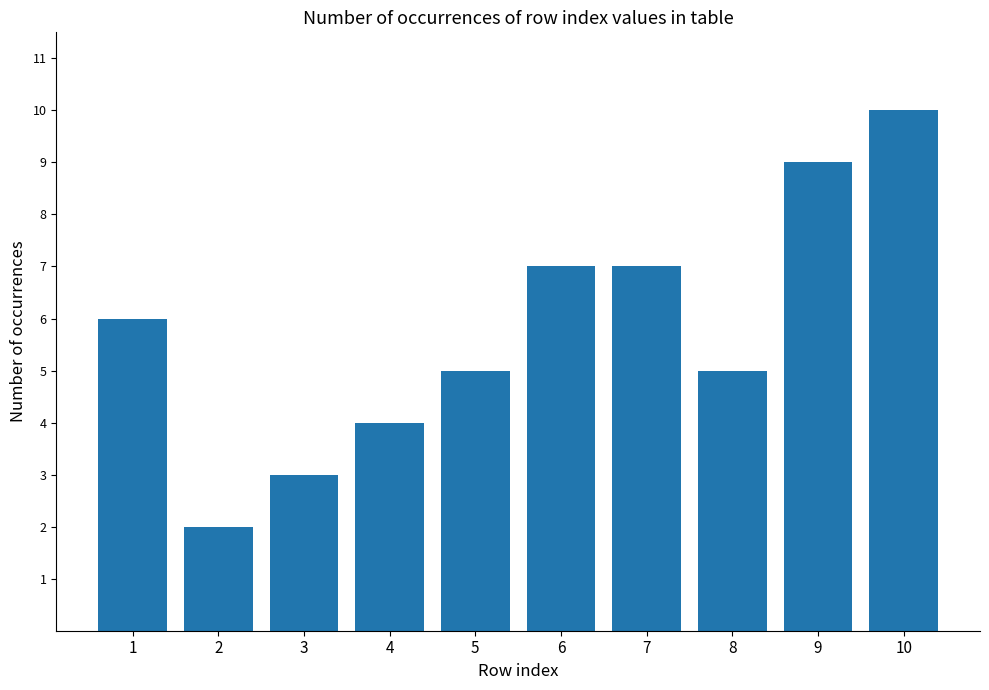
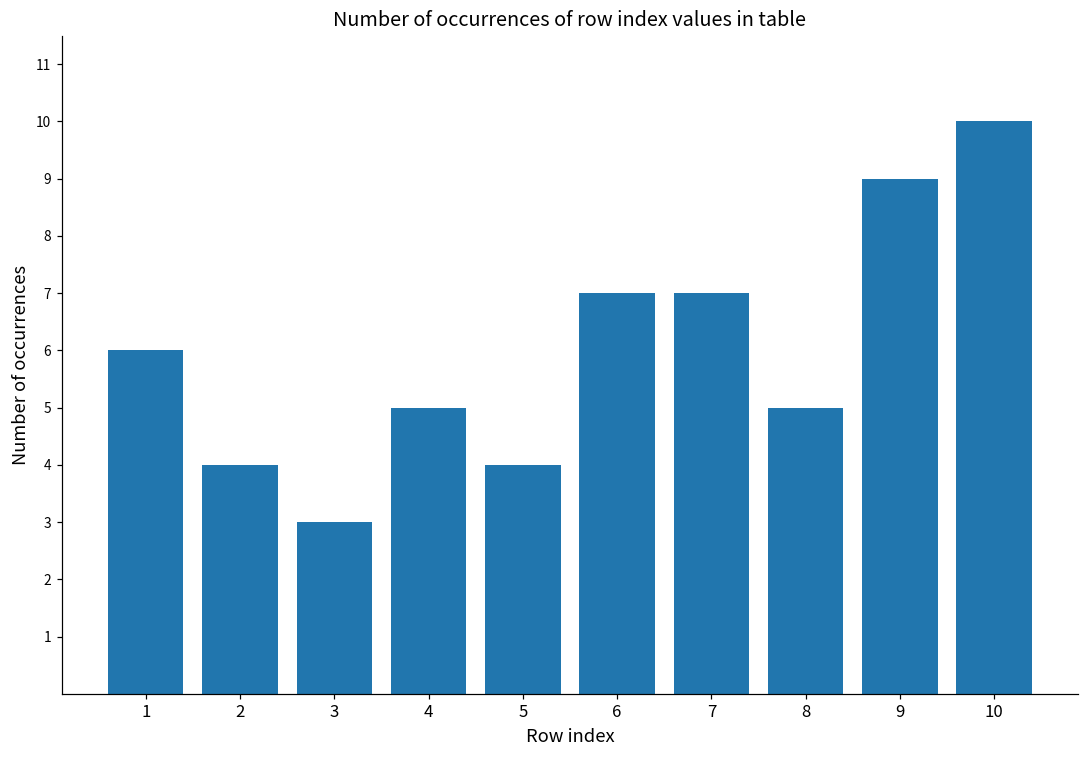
  {
    "1": 6,
-   "2": 2,
+   "2": 4,
    "3": 3,
-   "4": 4,
-   "5": 5,
+   "4": 5,
+   "5": 4,
    "6": 7,
    "7": 7,
    "8": 5,
    "9": 9,
    "10": 10
  }
